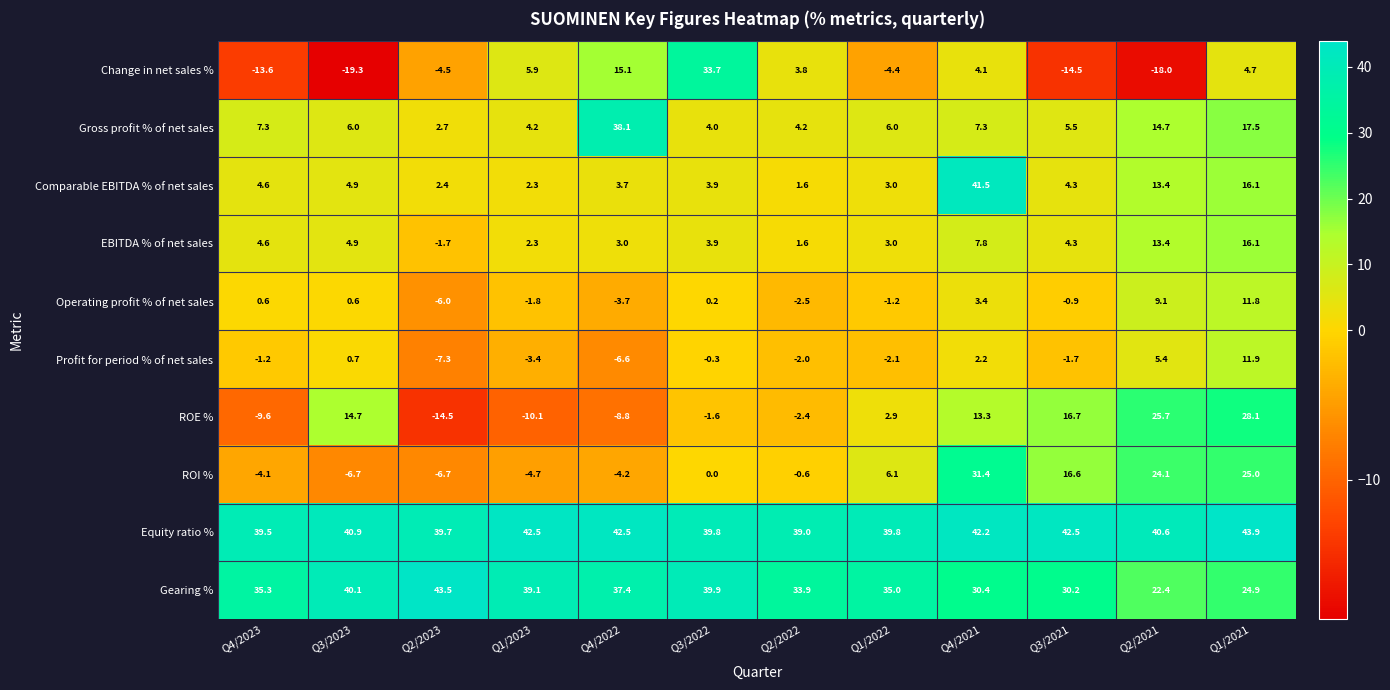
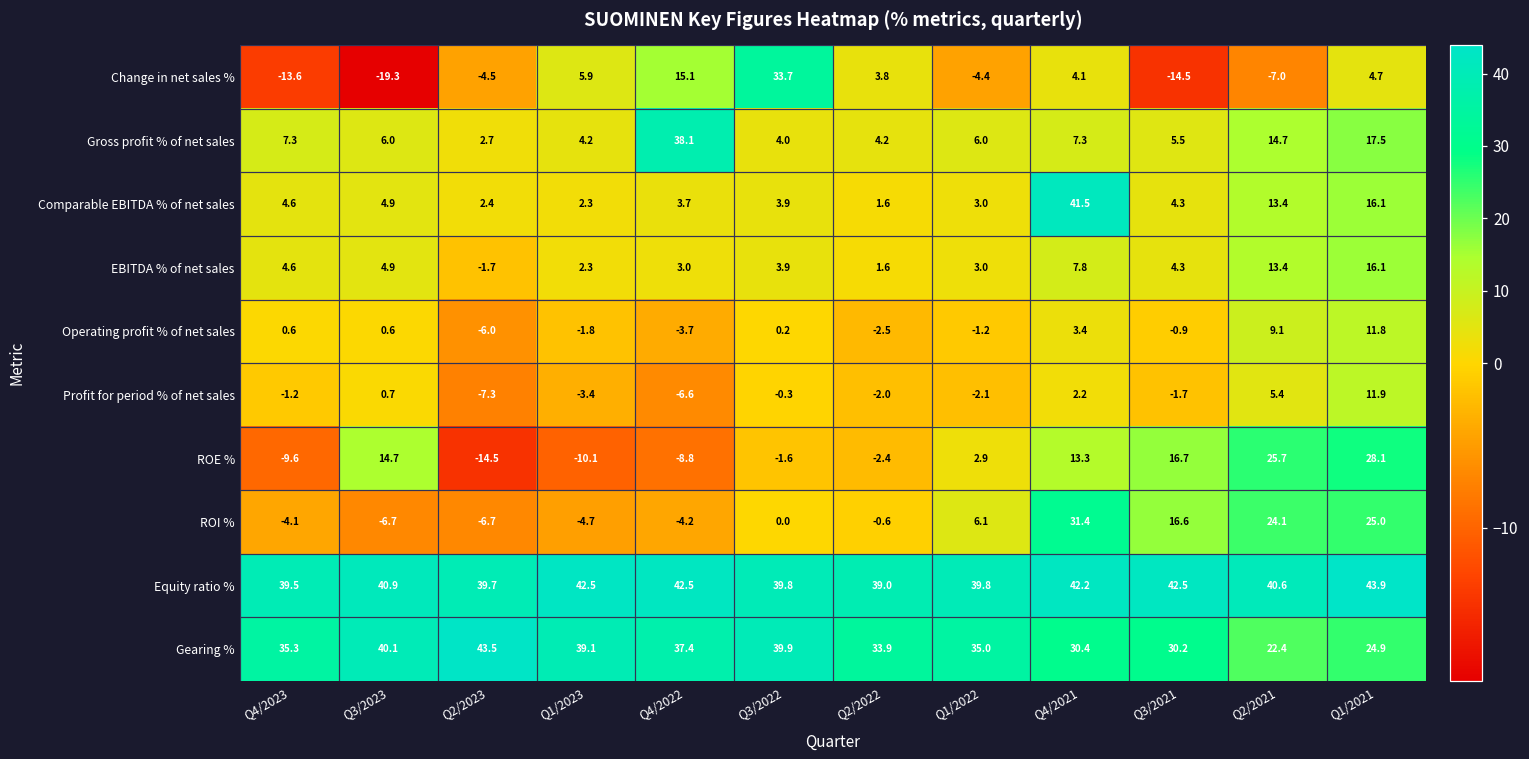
  {
    "Change in net sales %": {
      "Q4/2023": -13.6,
      "Q3/2023": -19.3,
      "Q2/2023": -4.5,
      "Q1/2023": 5.9,
      "Q4/2022": 15.1,
      "Q3/2022": 33.7,
      "Q2/2022": 3.8,
      "Q1/2022": -4.4,
      "Q4/2021": 4.1,
      "Q3/2021": -14.5,
-     "Q2/2021": -18.0,
+     "Q2/2021": -7.0,
      "Q1/2021": 4.7
    },
    "Gross profit % of net sales": {
      "Q4/2023": 7.3,
      "Q3/2023": 6.0,
      "Q2/2023": 2.7,
      "Q1/2023": 4.2,
      "Q4/2022": 38.1,
      "Q3/2022": 4.0,
      "Q2/2022": 4.2,
      "Q1/2022": 6.0,
      "Q4/2021": 7.3,
      "Q3/2021": 5.5,
      "Q2/2021": 14.7,
      "Q1/2021": 17.5
    },
    "Comparable EBITDA % of net sales": {
      "Q4/2023": 4.6,
      "Q3/2023": 4.9,
      "Q2/2023": 2.4,
      "Q1/2023": 2.3,
      "Q4/2022": 3.7,
      "Q3/2022": 3.9,
      "Q2/2022": 1.6,
      "Q1/2022": 3.0,
      "Q4/2021": 41.5,
      "Q3/2021": 4.3,
      "Q2/2021": 13.4,
      "Q1/2021": 16.1
    },
    "EBITDA % of net sales": {
      "Q4/2023": 4.6,
      "Q3/2023": 4.9,
      "Q2/2023": -1.7,
      "Q1/2023": 2.3,
      "Q4/2022": 3.0,
      "Q3/2022": 3.9,
      "Q2/2022": 1.6,
      "Q1/2022": 3.0,
      "Q4/2021": 7.8,
      "Q3/2021": 4.3,
      "Q2/2021": 13.4,
      "Q1/2021": 16.1
    },
    "Operating profit % of net sales": {
      "Q4/2023": 0.6,
      "Q3/2023": 0.6,
      "Q2/2023": -6.0,
      "Q1/2023": -1.8,
      "Q4/2022": -3.7,
      "Q3/2022": 0.2,
      "Q2/2022": -2.5,
      "Q1/2022": -1.2,
      "Q4/2021": 3.4,
      "Q3/2021": -0.9,
      "Q2/2021": 9.1,
      "Q1/2021": 11.8
    },
    "Profit for period % of net sales": {
      "Q4/2023": -1.2,
      "Q3/2023": 0.7,
      "Q2/2023": -7.3,
      "Q1/2023": -3.4,
      "Q4/2022": -6.6,
      "Q3/2022": -0.3,
      "Q2/2022": -2.0,
      "Q1/2022": -2.1,
      "Q4/2021": 2.2,
      "Q3/2021": -1.7,
      "Q2/2021": 5.4,
      "Q1/2021": 11.9
    },
    "ROE %": {
      "Q4/2023": -9.6,
      "Q3/2023": 14.7,
      "Q2/2023": -14.5,
      "Q1/2023": -10.1,
      "Q4/2022": -8.8,
      "Q3/2022": -1.6,
      "Q2/2022": -2.4,
      "Q1/2022": 2.9,
      "Q4/2021": 13.3,
      "Q3/2021": 16.7,
      "Q2/2021": 25.7,
      "Q1/2021": 28.1
    },
    "ROI %": {
      "Q4/2023": -4.1,
      "Q3/2023": -6.7,
      "Q2/2023": -6.7,
      "Q1/2023": -4.7,
      "Q4/2022": -4.2,
      "Q3/2022": 0.0,
      "Q2/2022": -0.6,
      "Q1/2022": 6.1,
      "Q4/2021": 31.4,
      "Q3/2021": 16.6,
      "Q2/2021": 24.1,
      "Q1/2021": 25.0
    },
    "Equity ratio %": {
      "Q4/2023": 39.5,
      "Q3/2023": 40.9,
      "Q2/2023": 39.7,
      "Q1/2023": 42.5,
      "Q4/2022": 42.5,
      "Q3/2022": 39.8,
      "Q2/2022": 39.0,
      "Q1/2022": 39.8,
      "Q4/2021": 42.2,
      "Q3/2021": 42.5,
      "Q2/2021": 40.6,
      "Q1/2021": 43.9
    },
    "Gearing %": {
      "Q4/2023": 35.3,
      "Q3/2023": 40.1,
      "Q2/2023": 43.5,
      "Q1/2023": 39.1,
      "Q4/2022": 37.4,
      "Q3/2022": 39.9,
      "Q2/2022": 33.9,
      "Q1/2022": 35.0,
      "Q4/2021": 30.4,
      "Q3/2021": 30.2,
      "Q2/2021": 22.4,
      "Q1/2021": 24.9
    }
  }
